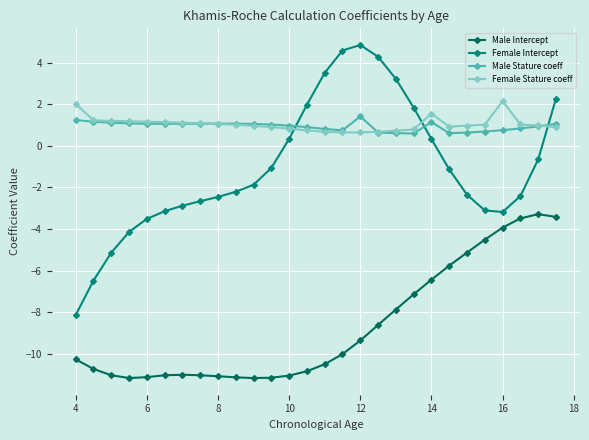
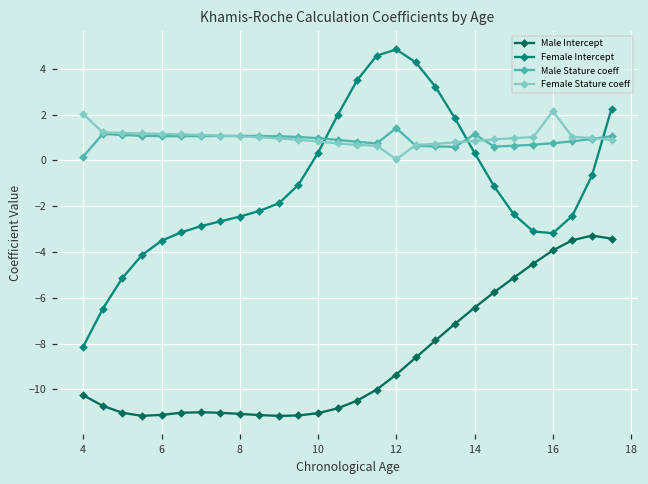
  {
    "Male Stature coeff": {
-     "4": 1.2,
+     "4": 0.2,
      "10": 1.0,
      "12": 1.4,
      "14": 1.1,
      "16": 0.8
    },
    "Female Stature coeff": {
      "4": 2.0,
      "10": 0.8,
-     "12": 0.6,
-     "14": 1.6,
+     "12": 0.0,
+     "14": 0.9,
      "16": 2.1
    }
  }
